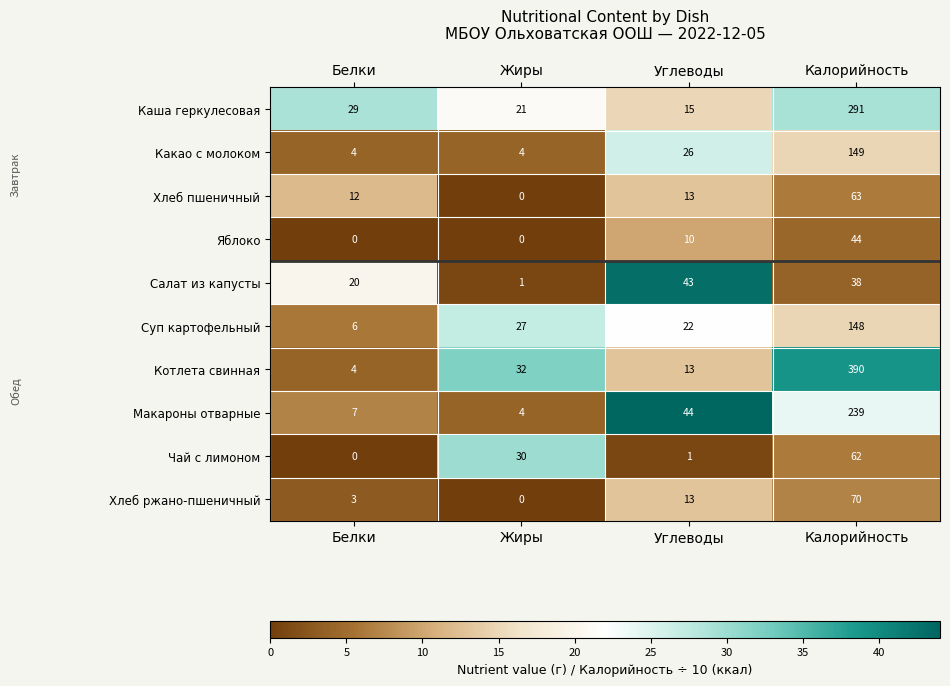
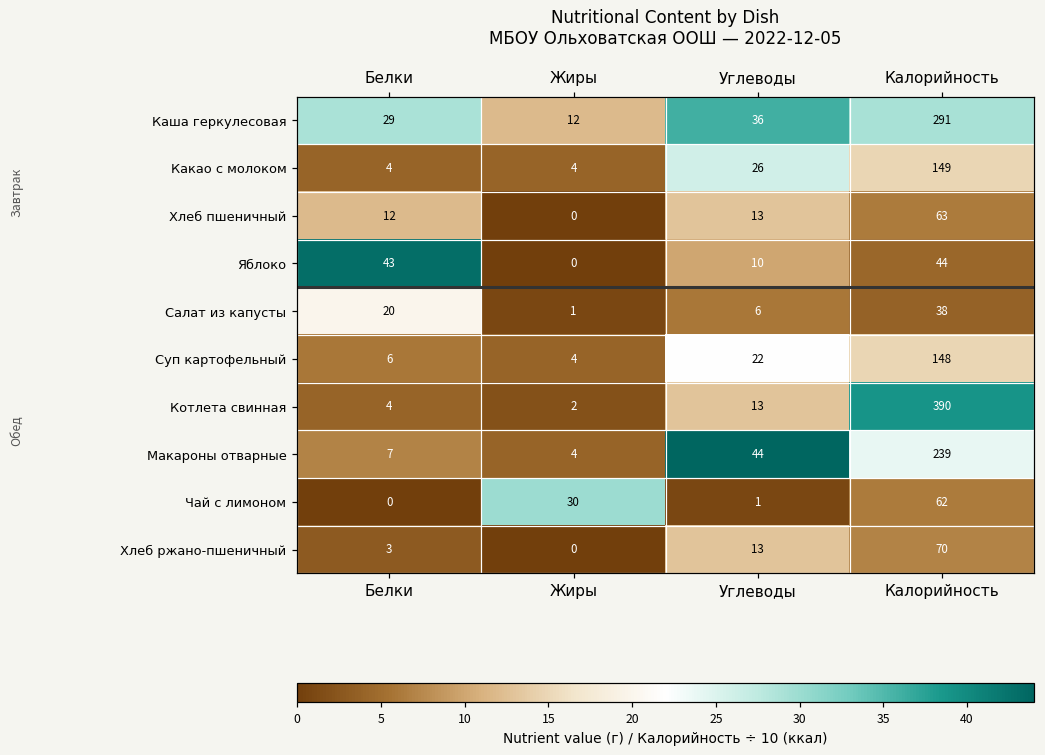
  {
    "Каша геркулесовая": {
      "Белки": 29,
-     "Жиры": 21,
-     "Углеводы": 15,
+     "Жиры": 12,
+     "Углеводы": 36,
      "Калорийность": 291
    },
    "Какао с молоком": {
      "Белки": 4,
      "Жиры": 4,
      "Углеводы": 26,
      "Калорийность": 149
    },
    "Хлеб пшеничный": {
      "Белки": 12,
      "Жиры": 0,
      "Углеводы": 13,
      "Калорийность": 63
    },
    "Яблоко": {
-     "Белки": 0,
+     "Белки": 43,
      "Жиры": 0,
      "Углеводы": 10,
      "Калорийность": 44
    },
    "Салат из капусты": {
      "Белки": 20,
      "Жиры": 1,
-     "Углеводы": 43,
+     "Углеводы": 6,
      "Калорийность": 38
    },
    "Суп картофельный": {
      "Белки": 6,
-     "Жиры": 27,
+     "Жиры": 4,
      "Углеводы": 22,
      "Калорийность": 148
    },
    "Котлета свинная": {
      "Белки": 4,
-     "Жиры": 32,
+     "Жиры": 2,
      "Углеводы": 13,
      "Калорийность": 390
    },
    "Макароны отварные": {
      "Белки": 7,
      "Жиры": 4,
      "Углеводы": 44,
      "Калорийность": 239
    },
    "Чай с лимоном": {
      "Белки": 0,
      "Жиры": 30,
      "Углеводы": 1,
      "Калорийность": 62
    },
    "Хлеб ржано-пшеничный": {
      "Белки": 3,
      "Жиры": 0,
      "Углеводы": 13,
      "Калорийность": 70
    }
  }
